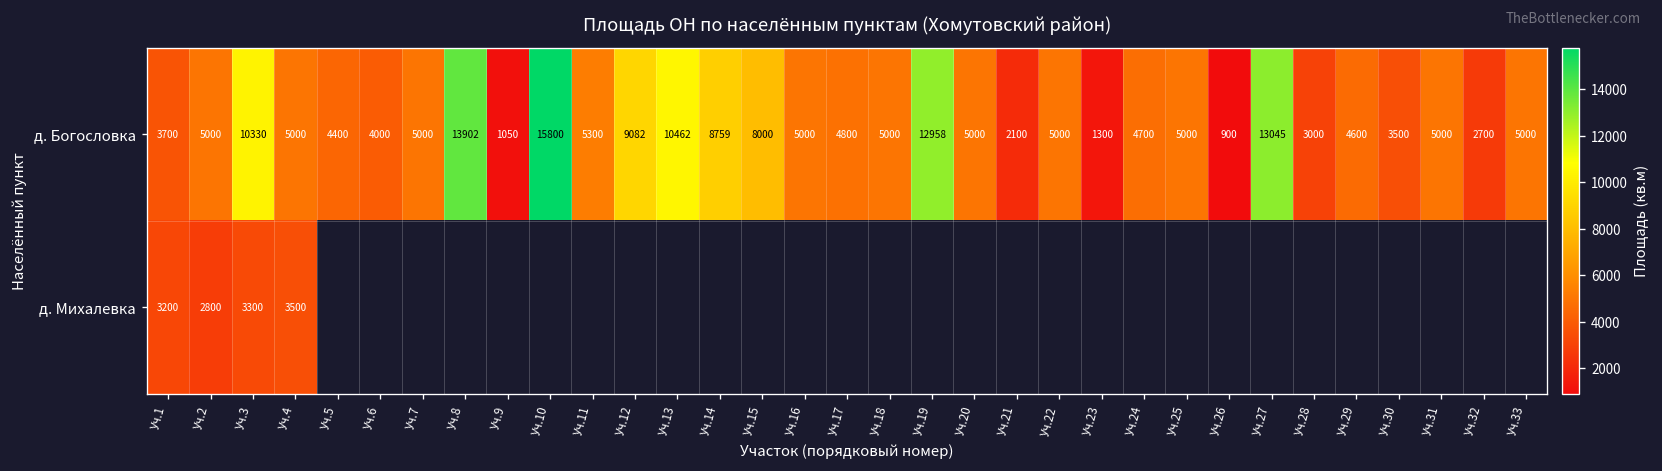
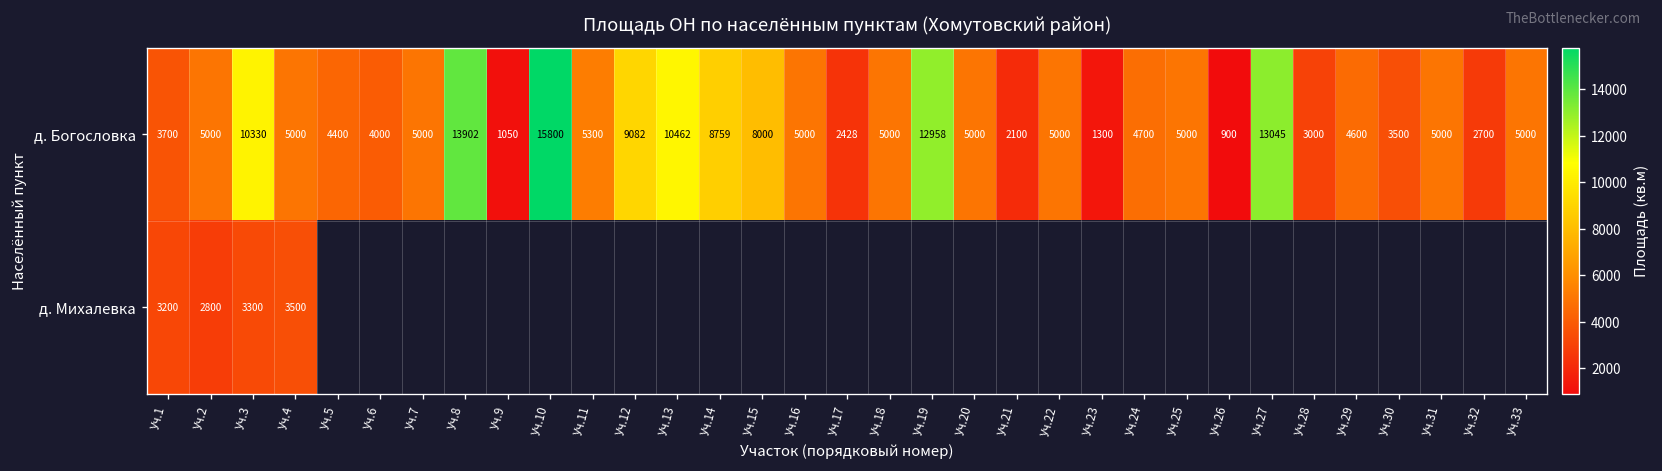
  {
    "д. Богословка": {
      "Уч.1": 3700,
      "Уч.2": 5000,
      "Уч.3": 10330,
      "Уч.4": 5000,
      "Уч.5": 4400,
      "Уч.6": 4000,
      "Уч.7": 5000,
      "Уч.8": 13902,
      "Уч.9": 1050,
      "Уч.10": 15800,
      "Уч.11": 5300,
      "Уч.12": 9082,
      "Уч.13": 10462,
      "Уч.14": 8759,
      "Уч.15": 8000,
      "Уч.16": 5000,
-     "Уч.17": 4800,
+     "Уч.17": 2428,
      "Уч.18": 5000,
      "Уч.19": 12958,
      "Уч.20": 5000,
      "Уч.21": 2100,
      "Уч.22": 5000,
      "Уч.23": 1300,
      "Уч.24": 4700,
      "Уч.25": 5000,
      "Уч.26": 900,
      "Уч.27": 13045,
      "Уч.28": 3000,
      "Уч.29": 4600,
      "Уч.30": 3500,
      "Уч.31": 5000,
      "Уч.32": 2700,
      "Уч.33": 5000
    },
    "д. Михалевка": {
      "Уч.1": 3200,
      "Уч.2": 2800,
      "Уч.3": 3300,
      "Уч.4": 3500
    }
  }
